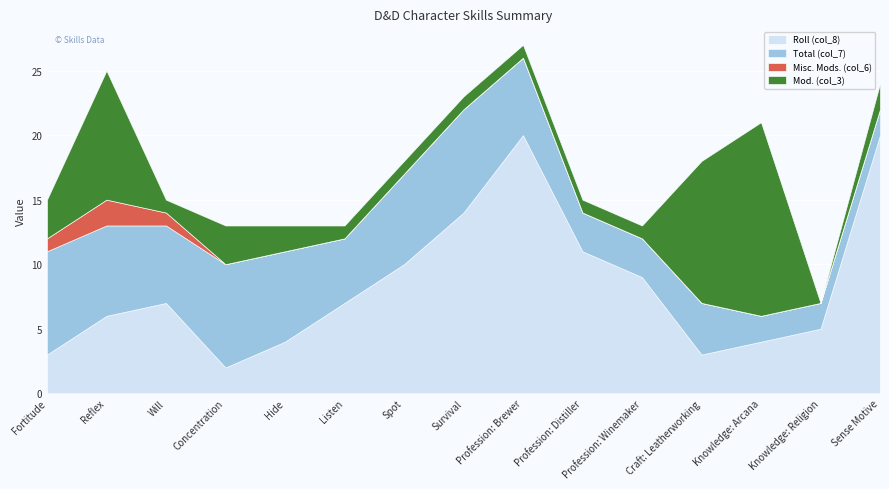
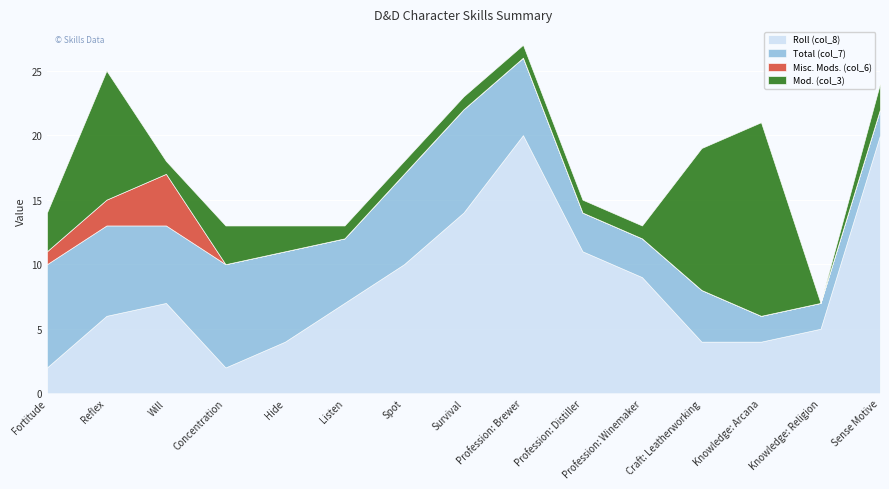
  {
    "Roll (col_8)": {
-     "Fortitude": 3,
+     "Fortitude": 2,
      "Reflex": 6,
      "Will": 7,
      "Concentration": 2,
      "Hide": 4,
      "Listen": 7,
      "Spot": 10,
      "Survival": 14,
      "Profession: Brewer": 20,
      "Profession: Distiller": 11,
      "Profession: Winemaker": 9,
-     "Craft: Leatherworking": 3,
+     "Craft: Leatherworking": 4,
      "Knowledge: Arcana": 4,
      "Knowledge: Religion": 5,
      "Sense Motive": 20
    },
    "Total (col_7)": {
      "Fortitude": 8,
      "Reflex": 7,
      "Will": 6
    },
    "Misc. Mods. (col_6)": {
      "Fortitude": 1,
      "Reflex": 2,
-     "Will": 1
+     "Will": 4
    },
    "Mod. (col_3)": {
      "Fortitude": 3,
      "Reflex": 10,
      "Will": 1,
      "Concentration": 3,
      "Hide": 2,
      "Listen": 1,
      "Spot": 1,
      "Survival": 1,
      "Profession: Brewer": 1,
      "Profession: Distiller": 1,
      "Profession: Winemaker": 1,
      "Craft: Leatherworking": 11,
      "Knowledge: Arcana": 15,
      "Sense Motive": 2
    }
  }
